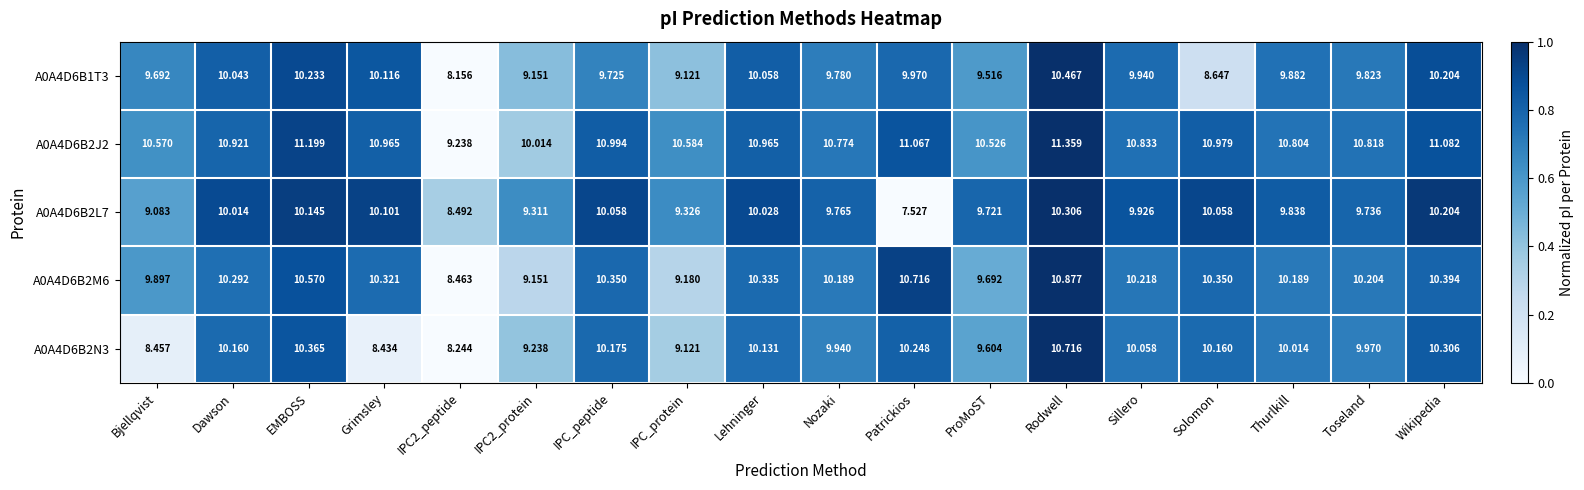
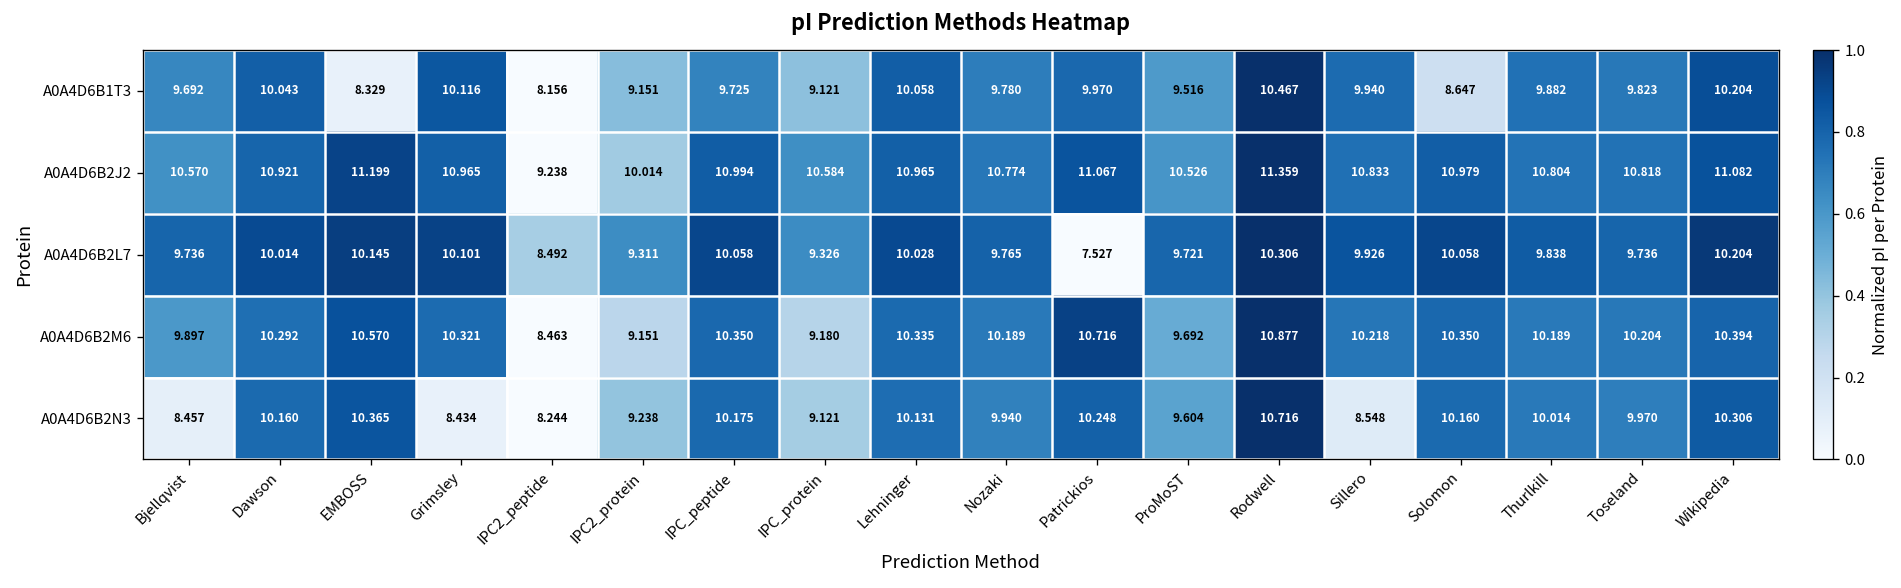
  {
    "A0A4D6B1T3": {
      "Bjellqvist": 9.692,
      "Dawson": 10.043,
-     "EMBOSS": 10.233,
+     "EMBOSS": 8.329,
      "Grimsley": 10.116,
      "IPC2_peptide": 8.156,
      "IPC2_protein": 9.151,
      "IPC_peptide": 9.725,
      "IPC_protein": 9.121,
      "Lehninger": 10.058,
      "Nozaki": 9.780,
      "Patrickios": 9.970,
      "ProMoST": 9.516,
      "Rodwell": 10.467,
      "Sillero": 9.940,
      "Solomon": 8.647,
      "Thurlkill": 9.882,
      "Toseland": 9.823,
      "Wikipedia": 10.204
    },
    "A0A4D6B2J2": {
      "Bjellqvist": 10.570,
      "Dawson": 10.921,
      "EMBOSS": 11.199,
      "Grimsley": 10.965,
      "IPC2_peptide": 9.238,
      "IPC2_protein": 10.014,
      "IPC_peptide": 10.994,
      "IPC_protein": 10.584,
      "Lehninger": 10.965,
      "Nozaki": 10.774,
      "Patrickios": 11.067,
      "ProMoST": 10.526,
      "Rodwell": 11.359,
      "Sillero": 10.833,
      "Solomon": 10.979,
      "Thurlkill": 10.804,
      "Toseland": 10.818,
      "Wikipedia": 11.082
    },
    "A0A4D6B2L7": {
-     "Bjellqvist": 9.083,
+     "Bjellqvist": 9.736,
      "Dawson": 10.014,
      "EMBOSS": 10.145,
      "Grimsley": 10.101,
      "IPC2_peptide": 8.492,
      "IPC2_protein": 9.311,
      "IPC_peptide": 10.058,
      "IPC_protein": 9.326,
      "Lehninger": 10.028,
      "Nozaki": 9.765,
      "Patrickios": 7.527,
      "ProMoST": 9.721,
      "Rodwell": 10.306,
      "Sillero": 9.926,
      "Solomon": 10.058,
      "Thurlkill": 9.838,
      "Toseland": 9.736,
      "Wikipedia": 10.204
    },
    "A0A4D6B2M6": {
      "Bjellqvist": 9.897,
      "Dawson": 10.292,
      "EMBOSS": 10.570,
      "Grimsley": 10.321,
      "IPC2_peptide": 8.463,
      "IPC2_protein": 9.151,
      "IPC_peptide": 10.350,
      "IPC_protein": 9.180,
      "Lehninger": 10.335,
      "Nozaki": 10.189,
      "Patrickios": 10.716,
      "ProMoST": 9.692,
      "Rodwell": 10.877,
      "Sillero": 10.218,
      "Solomon": 10.350,
      "Thurlkill": 10.189,
      "Toseland": 10.204,
      "Wikipedia": 10.394
    },
    "A0A4D6B2N3": {
      "Bjellqvist": 8.457,
      "Dawson": 10.160,
      "EMBOSS": 10.365,
      "Grimsley": 8.434,
      "IPC2_peptide": 8.244,
      "IPC2_protein": 9.238,
      "IPC_peptide": 10.175,
      "IPC_protein": 9.121,
      "Lehninger": 10.131,
      "Nozaki": 9.940,
      "Patrickios": 10.248,
      "ProMoST": 9.604,
      "Rodwell": 10.716,
-     "Sillero": 10.058,
+     "Sillero": 8.548,
      "Solomon": 10.160,
      "Thurlkill": 10.014,
      "Toseland": 9.970,
      "Wikipedia": 10.306
    }
  }
